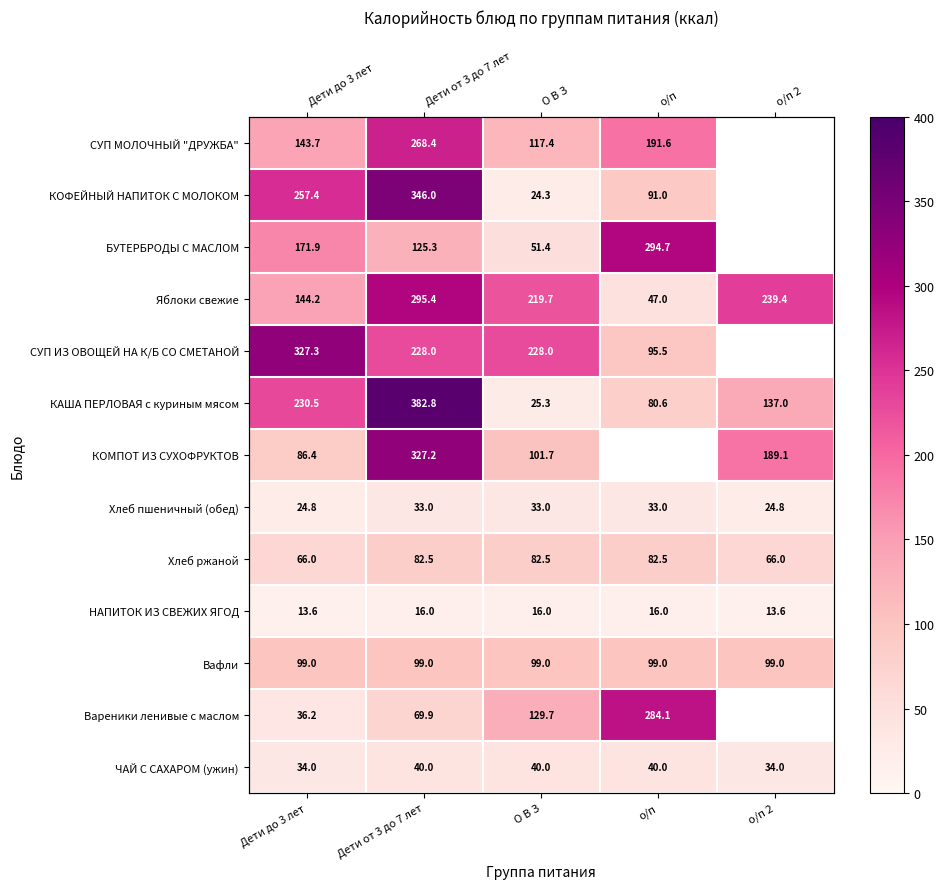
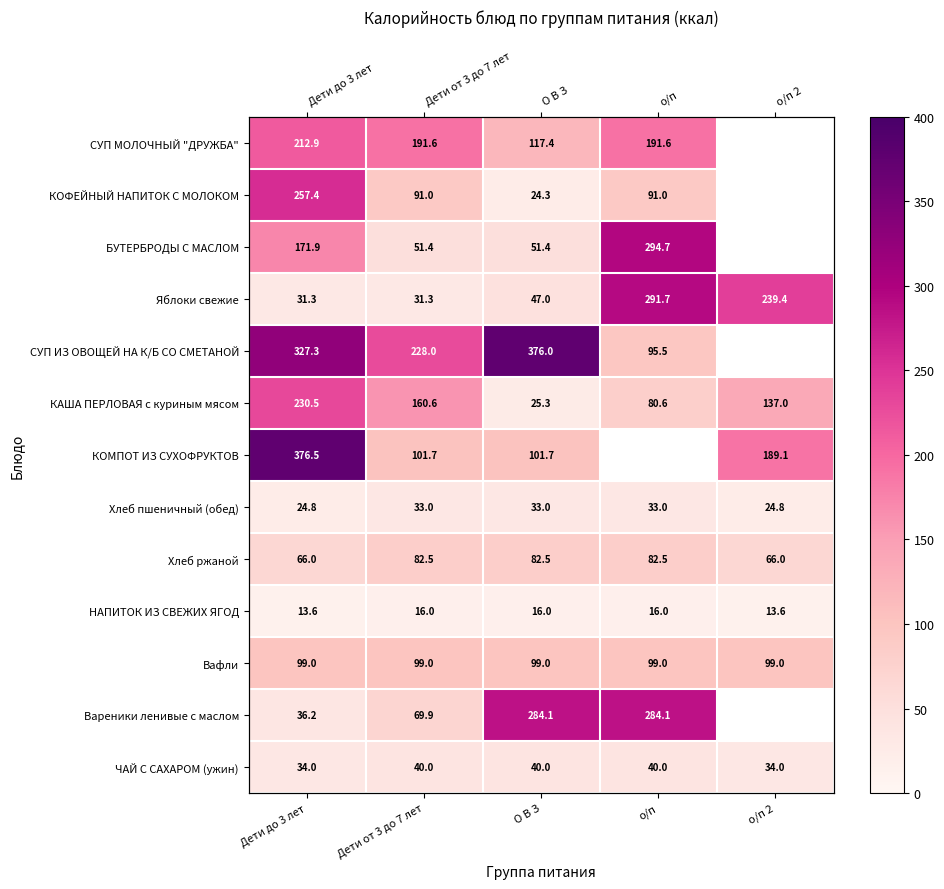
  {
    "СУП МОЛОЧНЫЙ \"ДРУЖБА\"": {
-     "Дети до 3 лет": 143.7,
-     "Дети от 3 до 7 лет": 268.4,
+     "Дети до 3 лет": 212.9,
+     "Дети от 3 до 7 лет": 191.6,
      "О В З": 117.4,
      "о/п": 191.6
    },
    "КОФЕЙНЫЙ НАПИТОК С МОЛОКОМ": {
      "Дети до 3 лет": 257.4,
-     "Дети от 3 до 7 лет": 346.0,
+     "Дети от 3 до 7 лет": 91.0,
      "О В З": 24.3,
      "о/п": 91.0
    },
    "БУТЕРБРОДЫ С МАСЛОМ": {
      "Дети до 3 лет": 171.9,
-     "Дети от 3 до 7 лет": 125.3,
+     "Дети от 3 до 7 лет": 51.4,
      "О В З": 51.4,
      "о/п": 294.7
    },
    "Яблоки свежие": {
-     "Дети до 3 лет": 144.2,
-     "Дети от 3 до 7 лет": 295.4,
-     "О В З": 219.7,
-     "о/п": 47.0,
+     "Дети до 3 лет": 31.3,
+     "Дети от 3 до 7 лет": 31.3,
+     "О В З": 47.0,
+     "о/п": 291.7,
      "о/п 2": 239.4
    },
    "СУП ИЗ ОВОЩЕЙ НА К/Б СО СМЕТАНОЙ": {
      "Дети до 3 лет": 327.3,
      "Дети от 3 до 7 лет": 228.0,
-     "О В З": 228.0,
+     "О В З": 376.0,
      "о/п": 95.5
    },
    "КАША ПЕРЛОВАЯ с куриным мясом": {
      "Дети до 3 лет": 230.5,
-     "Дети от 3 до 7 лет": 382.8,
+     "Дети от 3 до 7 лет": 160.6,
      "О В З": 25.3,
      "о/п": 80.6,
      "о/п 2": 137.0
    },
    "КОМПОТ ИЗ СУХОФРУКТОВ": {
-     "Дети до 3 лет": 86.4,
-     "Дети от 3 до 7 лет": 327.2,
+     "Дети до 3 лет": 376.5,
+     "Дети от 3 до 7 лет": 101.7,
      "О В З": 101.7,
      "о/п 2": 189.1
    },
    "Хлеб пшеничный (обед)": {
      "Дети до 3 лет": 24.8,
      "Дети от 3 до 7 лет": 33.0,
      "О В З": 33.0,
      "о/п": 33.0,
      "о/п 2": 24.8
    },
    "Хлеб ржаной": {
      "Дети до 3 лет": 66.0,
      "Дети от 3 до 7 лет": 82.5,
      "О В З": 82.5,
      "о/п": 82.5,
      "о/п 2": 66.0
    },
    "НАПИТОК ИЗ СВЕЖИХ ЯГОД": {
      "Дети до 3 лет": 13.6,
      "Дети от 3 до 7 лет": 16.0,
      "О В З": 16.0,
      "о/п": 16.0,
      "о/п 2": 13.6
    },
    "Вафли": {
      "Дети до 3 лет": 99.0,
      "Дети от 3 до 7 лет": 99.0,
      "О В З": 99.0,
      "о/п": 99.0,
      "о/п 2": 99.0
    },
    "Вареники ленивые с маслом": {
      "Дети до 3 лет": 36.2,
      "Дети от 3 до 7 лет": 69.9,
-     "О В З": 129.7,
+     "О В З": 284.1,
      "о/п": 284.1
    },
    "ЧАЙ С САХАРОМ (ужин)": {
      "Дети до 3 лет": 34.0,
      "Дети от 3 до 7 лет": 40.0,
      "О В З": 40.0,
      "о/п": 40.0,
      "о/п 2": 34.0
    }
  }
